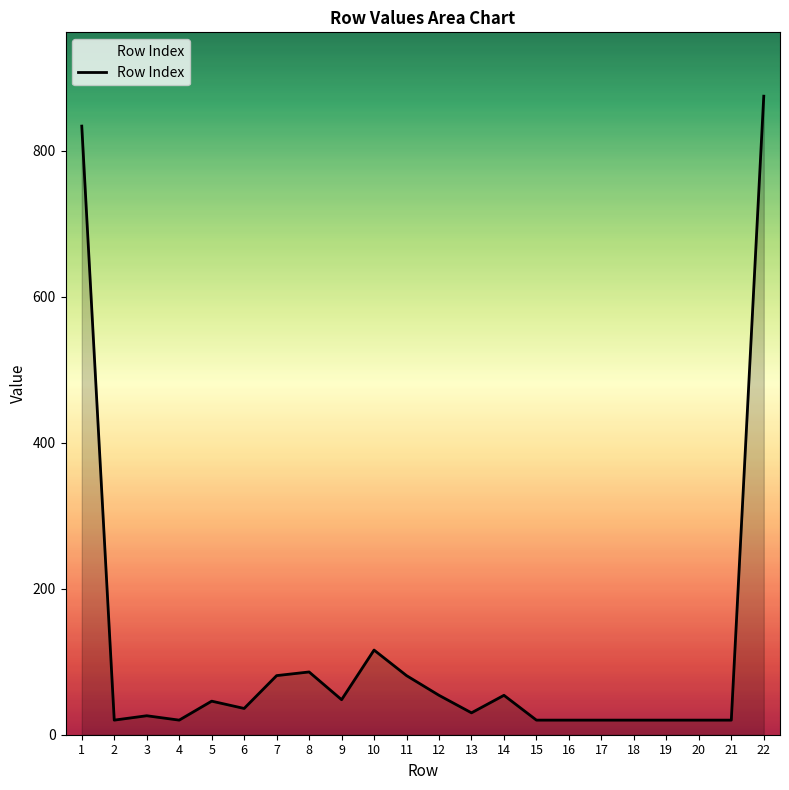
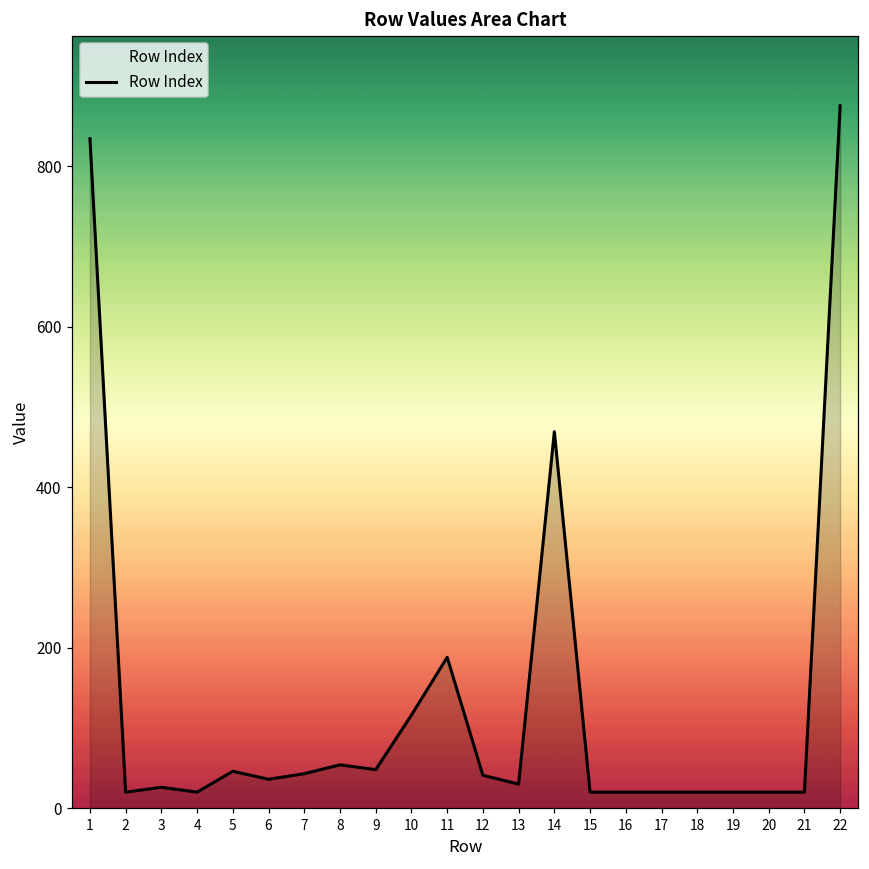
  {
    "1": 830,
    "2": 20,
    "3": 30,
    "4": 20,
    "5": 50,
    "6": 40,
-   "7": 80,
-   "8": 90,
+   "7": 40,
+   "8": 50,
    "9": 50,
    "10": 120,
-   "11": 80,
-   "12": 50,
+   "11": 190,
+   "12": 40,
    "13": 30,
-   "14": 50,
+   "14": 470,
    "15": 20,
    "16": 20,
    "17": 20,
    "18": 20,
    "19": 20,
    "20": 20,
    "21": 20,
    "22": 880
  }
